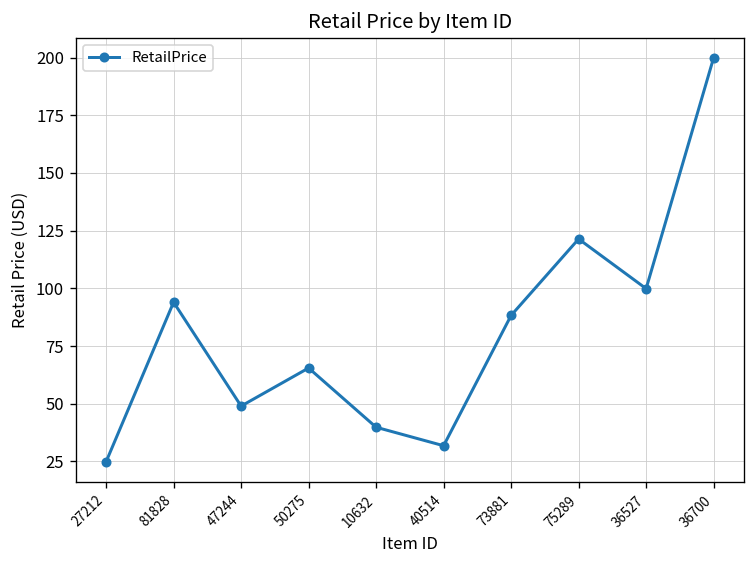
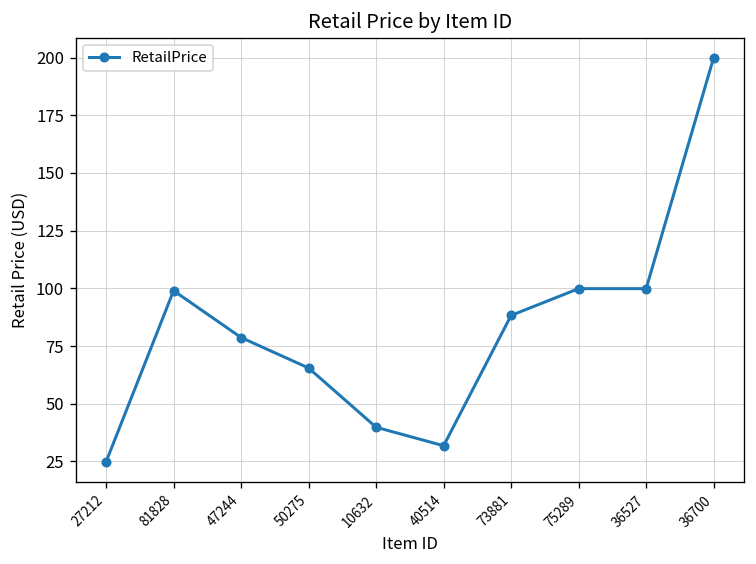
  {
    "27212": 25,
-   "81828": 94,
-   "47244": 49,
+   "81828": 99,
+   "47244": 79,
    "50275": 66,
    "10632": 40,
    "40514": 32,
    "73881": 88,
-   "75289": 121,
+   "75289": 100,
    "36527": 100,
    "36700": 200
  }
